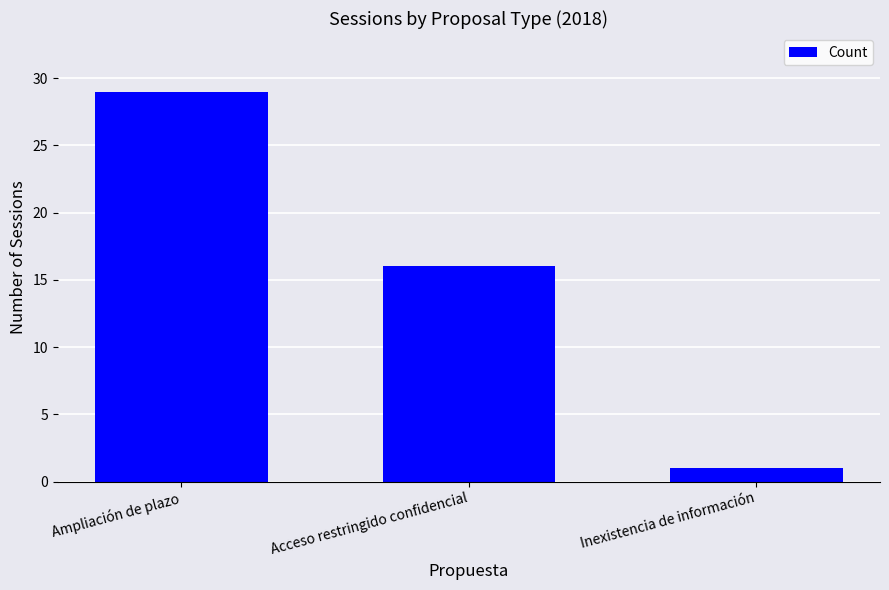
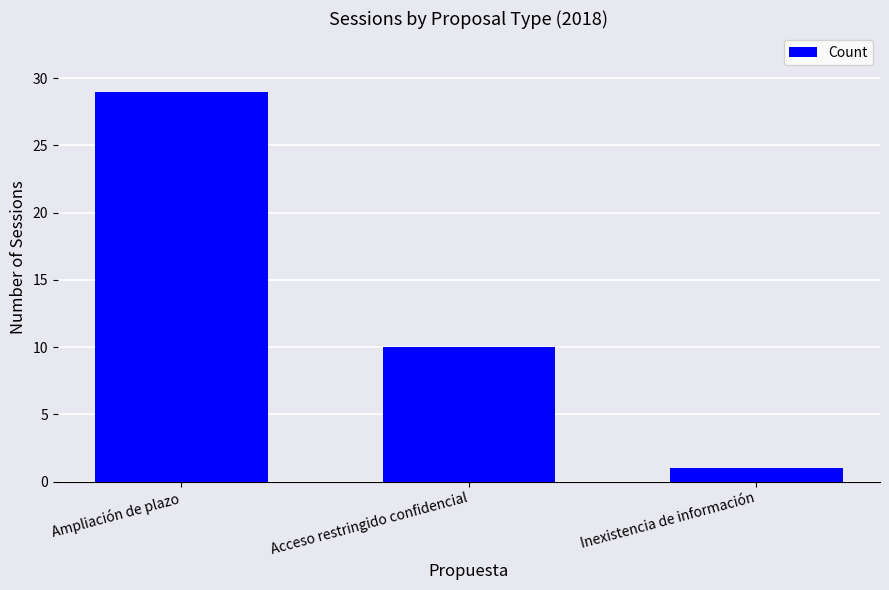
  {
    "Ampliación de plazo": 29,
-   "Acceso restringido confidencial": 16,
+   "Acceso restringido confidencial": 10,
    "Inexistencia de información": 1
  }
